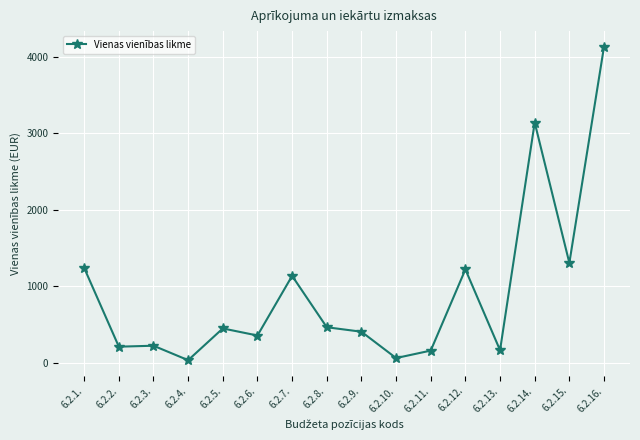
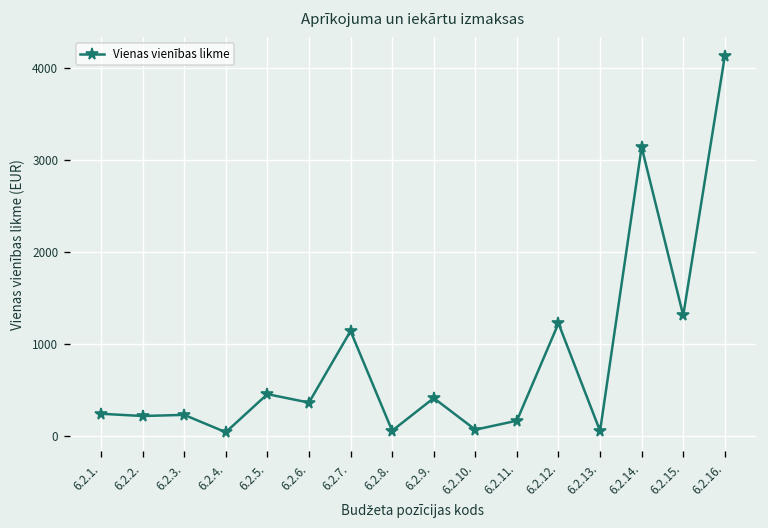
  {
-   "6.2.1.": 1200,
+   "6.2.1.": 200,
    "6.2.2.": 200,
    "6.2.3.": 200,
    "6.2.4.": 0,
    "6.2.5.": 500,
    "6.2.6.": 400,
    "6.2.7.": 1100,
-   "6.2.8.": 500,
+   "6.2.8.": 100,
    "6.2.9.": 400,
    "6.2.10.": 100,
    "6.2.11.": 200,
    "6.2.12.": 1200,
-   "6.2.13.": 200,
+   "6.2.13.": 100,
    "6.2.14.": 3100,
    "6.2.15.": 1300,
    "6.2.16.": 4100
  }
